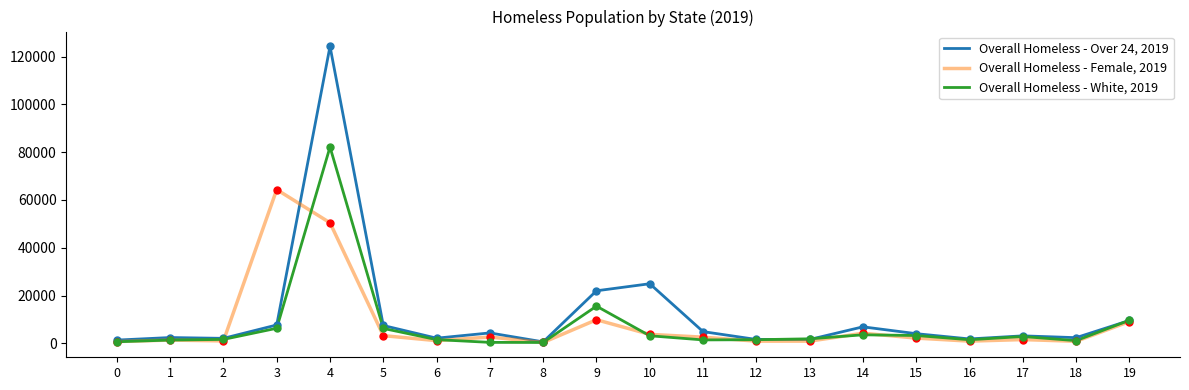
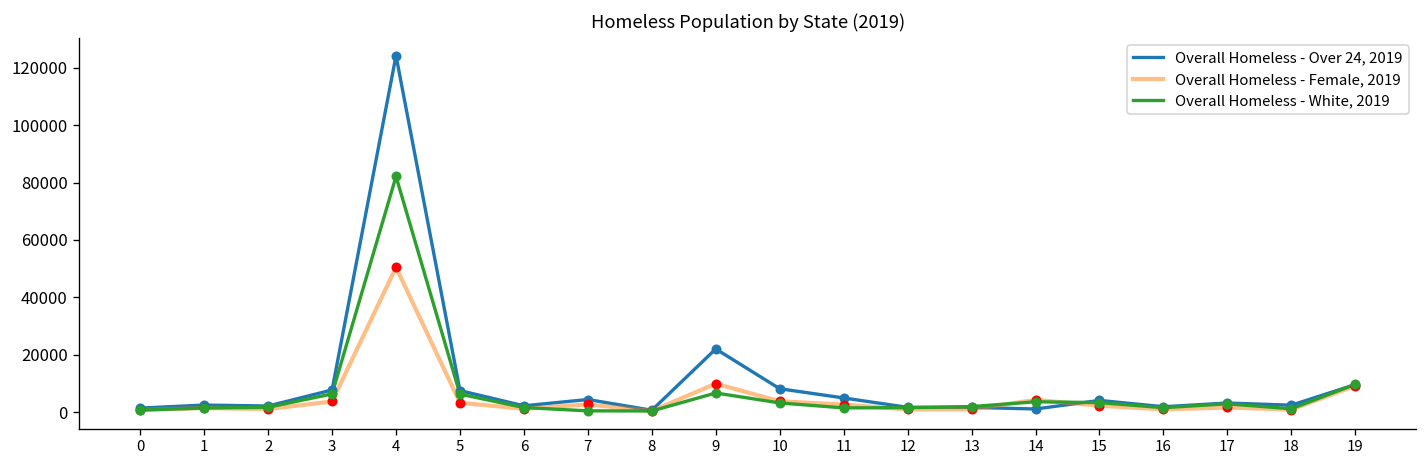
  {
    "Overall Homeless - Over 24, 2019": {
      "1": 2000,
      "3": 8000,
      "4": 124000,
      "5": 7000,
      "7": 4000,
      "9": 22000,
-     "10": 25000,
+     "10": 8000,
      "11": 5000,
-     "14": 7000,
+     "14": 1000,
      "18": 2000
    },
    "Overall Homeless - Female, 2019": {
-     "3": 64000,
+     "3": 4000,
      "4": 50000,
      "5": 3000,
      "7": 3000,
      "9": 10000,
      "11": 3000,
      "15": 2000,
      "17": 2000
    },
    "Overall Homeless - White, 2019": {
      "3": 6000,
      "4": 82000,
      "5": 6000,
      "7": 0,
-     "9": 16000,
+     "9": 7000,
      "11": 1000
    }
  }
